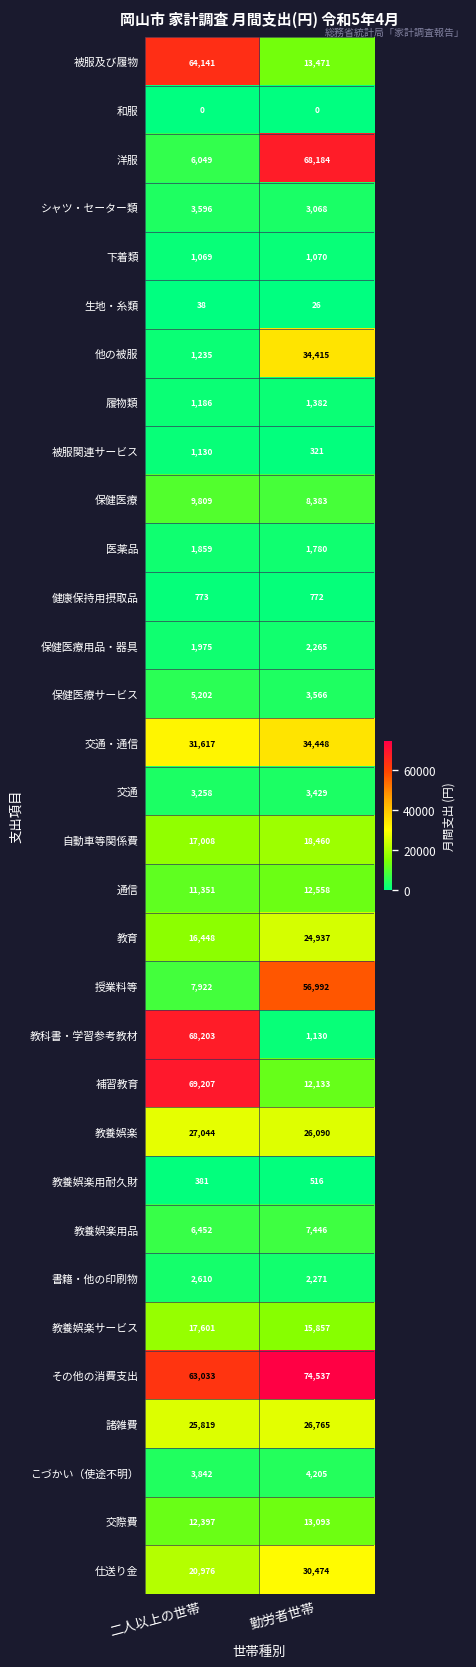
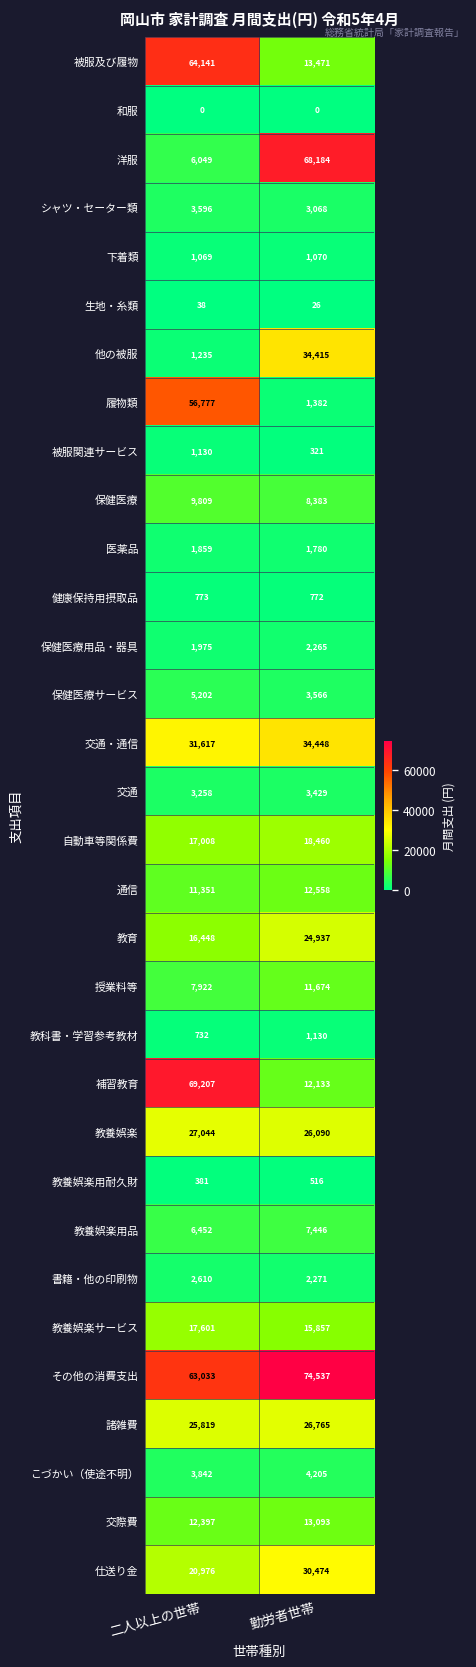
  {
    "被服及び履物": {
      "二人以上の世帯": "64,141",
      "勤労者世帯": "13,471"
    },
    "和服": {
      "二人以上の世帯": "0",
      "勤労者世帯": "0"
    },
    "洋服": {
      "二人以上の世帯": "6,049",
      "勤労者世帯": "68,184"
    },
    "シャツ・セーター類": {
      "二人以上の世帯": "3,596",
      "勤労者世帯": "3,068"
    },
    "下着類": {
      "二人以上の世帯": "1,069",
      "勤労者世帯": "1,070"
    },
    "生地・糸類": {
      "二人以上の世帯": "38",
      "勤労者世帯": "26"
    },
    "他の被服": {
      "二人以上の世帯": "1,235",
      "勤労者世帯": "34,415"
    },
    "履物類": {
-     "二人以上の世帯": "1,186",
+     "二人以上の世帯": "56,777",
      "勤労者世帯": "1,382"
    },
    "被服関連サービス": {
      "二人以上の世帯": "1,130",
      "勤労者世帯": "321"
    },
    "保健医療": {
      "二人以上の世帯": "9,809",
      "勤労者世帯": "8,383"
    },
    "医薬品": {
      "二人以上の世帯": "1,859",
      "勤労者世帯": "1,780"
    },
    "健康保持用摂取品": {
      "二人以上の世帯": "773",
      "勤労者世帯": "772"
    },
    "保健医療用品・器具": {
      "二人以上の世帯": "1,975",
      "勤労者世帯": "2,265"
    },
    "保健医療サービス": {
      "二人以上の世帯": "5,202",
      "勤労者世帯": "3,566"
    },
    "交通・通信": {
      "二人以上の世帯": "31,617",
      "勤労者世帯": "34,448"
    },
    "交通": {
      "二人以上の世帯": "3,258",
      "勤労者世帯": "3,429"
    },
    "自動車等関係費": {
      "二人以上の世帯": "17,008",
      "勤労者世帯": "18,460"
    },
    "通信": {
      "二人以上の世帯": "11,351",
      "勤労者世帯": "12,558"
    },
    "教育": {
      "二人以上の世帯": "16,448",
      "勤労者世帯": "24,937"
    },
    "授業料等": {
      "二人以上の世帯": "7,922",
-     "勤労者世帯": "56,992"
+     "勤労者世帯": "11,674"
    },
    "教科書・学習参考教材": {
-     "二人以上の世帯": "68,203",
+     "二人以上の世帯": "732",
      "勤労者世帯": "1,130"
    },
    "補習教育": {
      "二人以上の世帯": "69,207",
      "勤労者世帯": "12,133"
    },
    "教養娯楽": {
      "二人以上の世帯": "27,044",
      "勤労者世帯": "26,090"
    },
    "教養娯楽用耐久財": {
      "二人以上の世帯": "381",
      "勤労者世帯": "516"
    },
    "教養娯楽用品": {
      "二人以上の世帯": "6,452",
      "勤労者世帯": "7,446"
    },
    "書籍・他の印刷物": {
      "二人以上の世帯": "2,610",
      "勤労者世帯": "2,271"
    },
    "教養娯楽サービス": {
      "二人以上の世帯": "17,601",
      "勤労者世帯": "15,857"
    },
    "その他の消費支出": {
      "二人以上の世帯": "63,033",
      "勤労者世帯": "74,537"
    },
    "諸雑費": {
      "二人以上の世帯": "25,819",
      "勤労者世帯": "26,765"
    },
    "こづかい（使途不明）": {
      "二人以上の世帯": "3,842",
      "勤労者世帯": "4,205"
    },
    "交際費": {
      "二人以上の世帯": "12,397",
      "勤労者世帯": "13,093"
    },
    "仕送り金": {
      "二人以上の世帯": "20,976",
      "勤労者世帯": "30,474"
    }
  }
